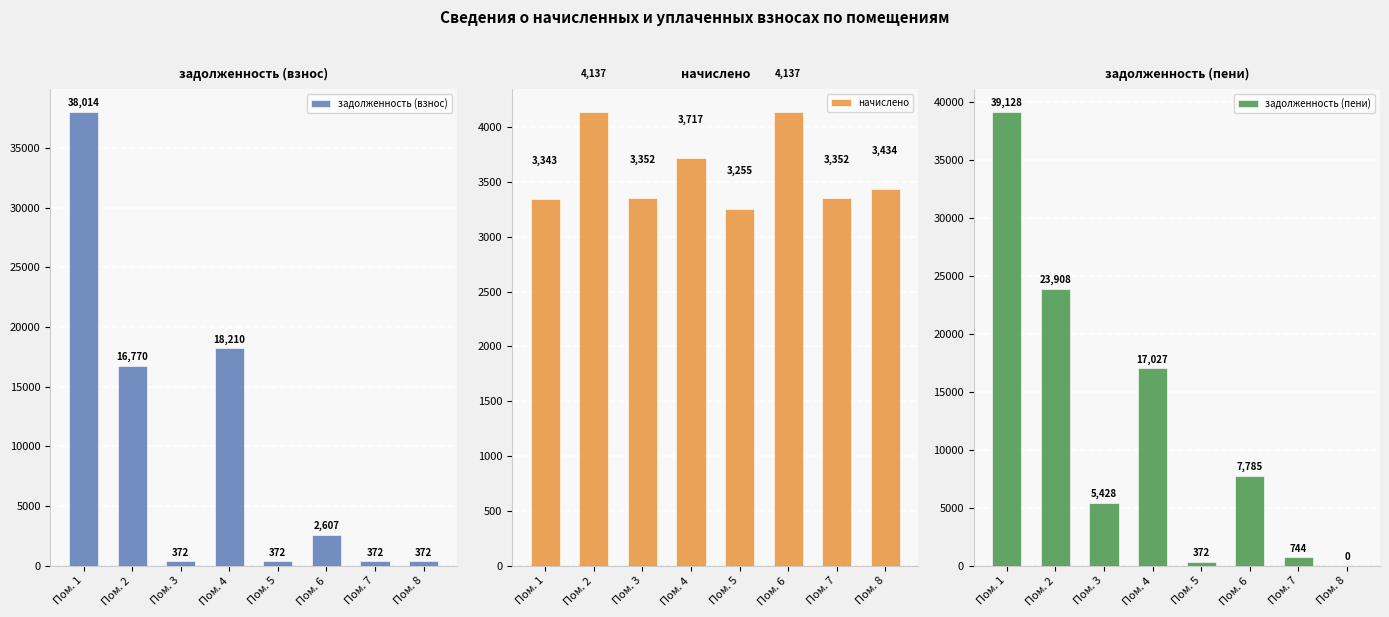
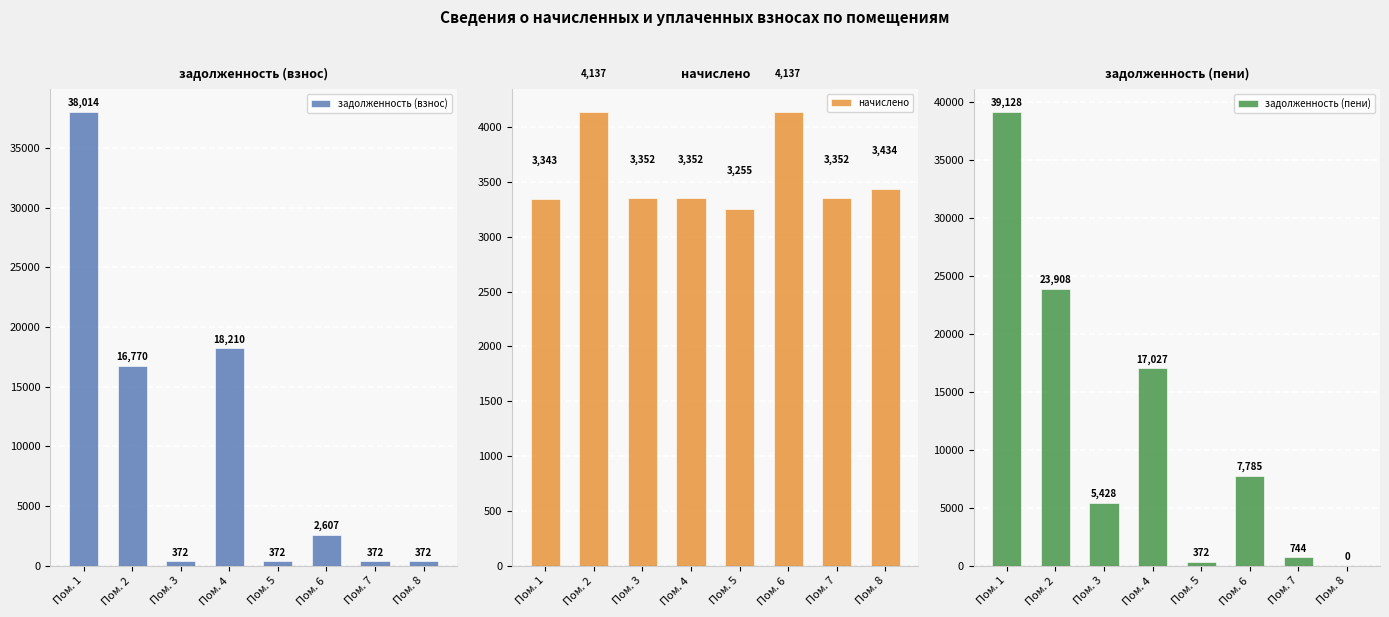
  {
    "задолженность (взнос)": {
      "Пом. 1": "38,014",
      "Пом. 2": "16,770",
      "Пом. 3": "372",
      "Пом. 4": "18,210",
      "Пом. 5": "372",
      "Пом. 6": "2,607",
      "Пом. 7": "372",
      "Пом. 8": "372"
    },
    "начислено": {
-     "Пом. 4": "3,717"
+     "Пом. 4": "3,352"
    },
    "задолженность (пени)": {
      "Пом. 1": "39,128",
      "Пом. 2": "23,908",
      "Пом. 3": "5,428",
      "Пом. 4": "17,027",
      "Пом. 5": "372",
      "Пом. 6": "7,785",
      "Пом. 7": "744",
      "Пом. 8": "0"
    }
  }
